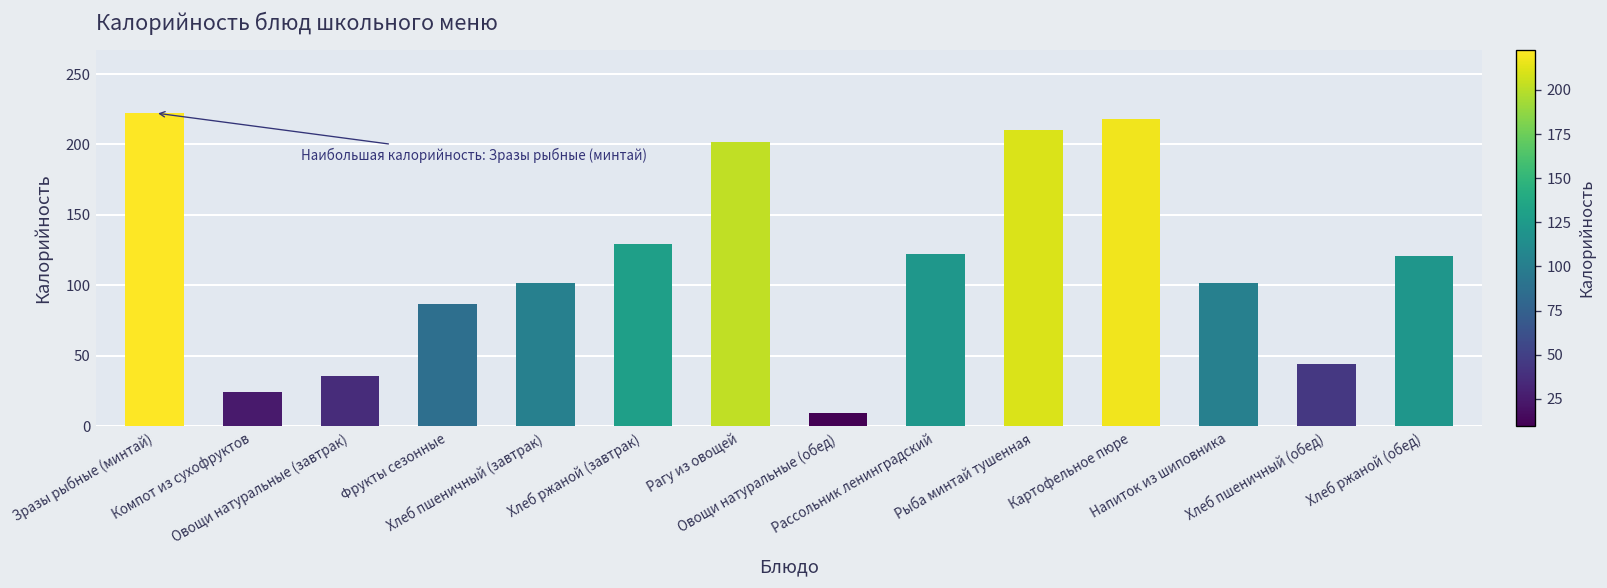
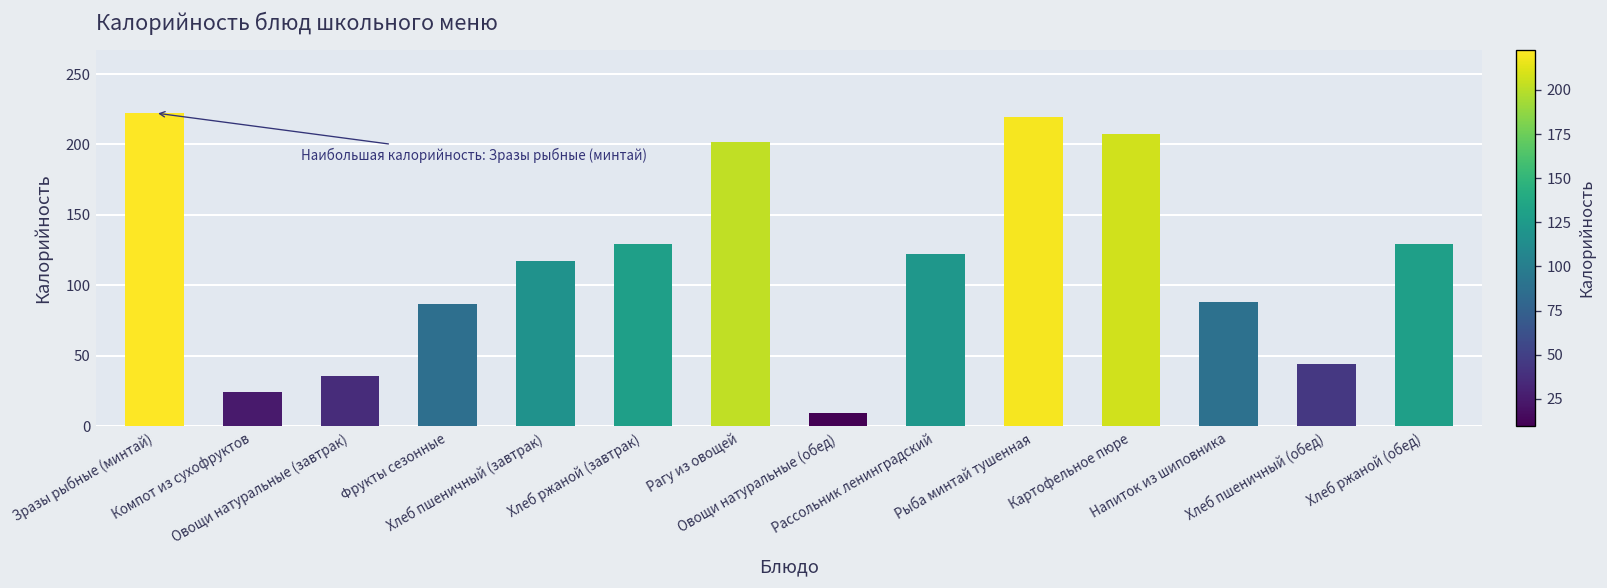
  {
    "Зразы рыбные (минтай)": 222,
    "Компот из сухофруктов": 24,
    "Овощи натуральные (завтрак)": 36,
    "Фрукты сезонные": 86,
-   "Хлеб пшеничный (завтрак)": 102,
+   "Хлеб пшеничный (завтрак)": 117,
    "Хлеб ржаной (завтрак)": 129,
    "Рагу из овощей": 202,
    "Овощи натуральные (обед)": 10,
    "Рассольник ленинградский": 122,
-   "Рыба минтай тушенная": 210,
-   "Картофельное пюре": 218,
-   "Напиток из шиповника": 102,
+   "Рыба минтай тушенная": 220,
+   "Картофельное пюре": 207,
+   "Напиток из шиповника": 88,
    "Хлеб пшеничный (обед)": 44,
-   "Хлеб ржаной (обед)": 121
+   "Хлеб ржаной (обед)": 129
  }
